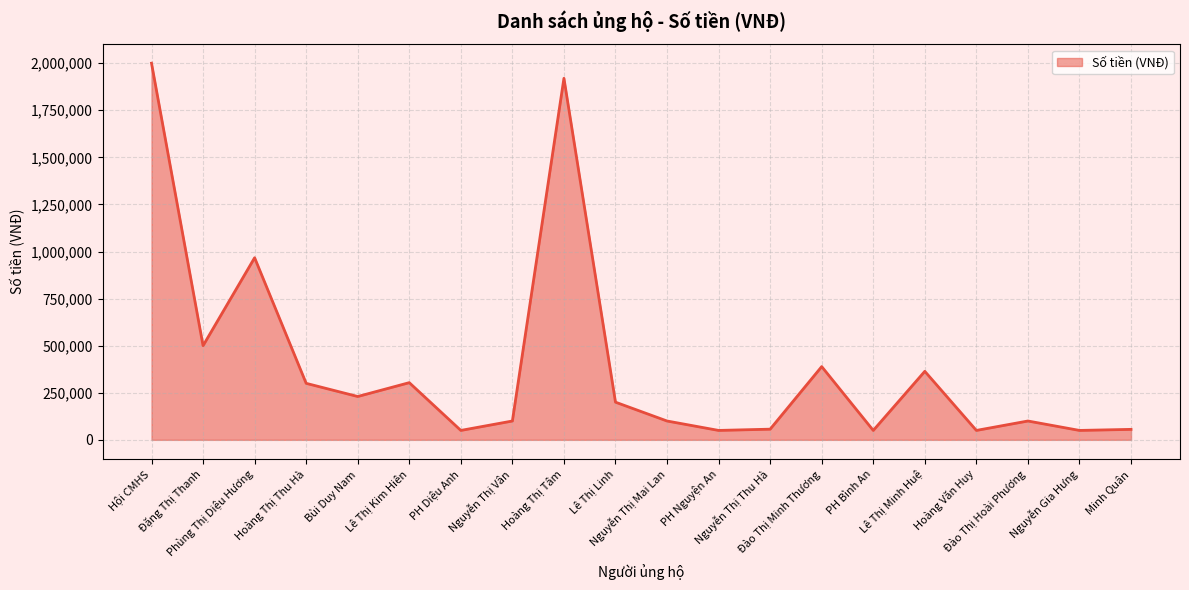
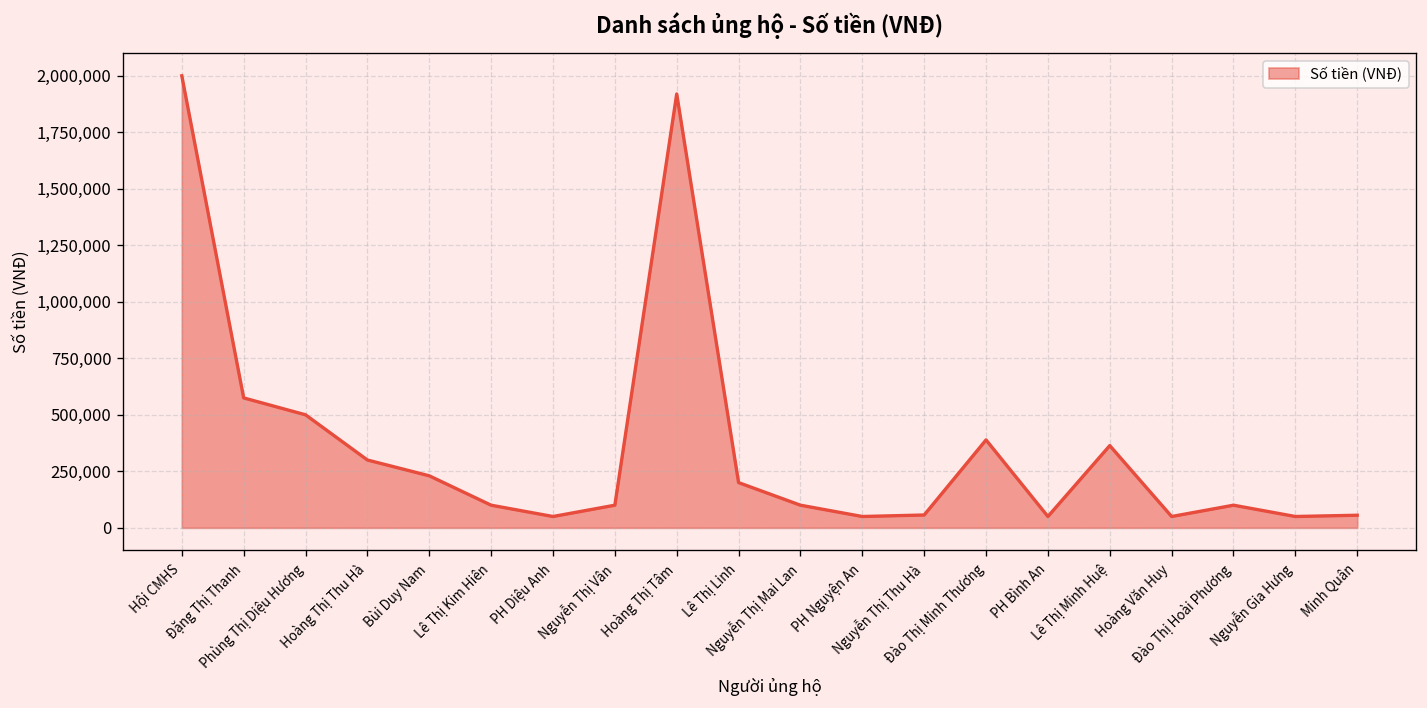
  {
    "Hội CMHS": "2,000,000",
-   "Đặng Thị Thanh": "500,000",
-   "Phùng Thị Diệu Hương": "970,000",
+   "Đặng Thị Thanh": "570,000",
+   "Phùng Thị Diệu Hương": "500,000",
    "Hoàng Thị Thu Hà": "300,000",
    "Bùi Duy Nam": "230,000",
-   "Lê Thị Kim Hiên": "300,000",
+   "Lê Thị Kim Hiên": "100,000",
    "PH Diệu Anh": "50,000",
    "Nguyễn Thị Vân": "100,000",
    "Hoàng Thị Tâm": "1,920,000",
    "Lê Thị Linh": "200,000",
    "Nguyễn Thị Mai Lan": "100,000",
    "PH Nguyện An": "50,000",
    "Nguyễn Thị Thu Hà": "60,000",
    "Đào Thị Minh Thương": "390,000",
    "PH Bình An": "50,000",
    "Lê Thị Minh Huệ": "360,000",
    "Hoàng Văn Huy": "50,000",
    "Đào Thị Hoài Phương": "100,000",
    "Nguyễn Gia Hưng": "50,000",
    "Minh Quân": "60,000"
  }
